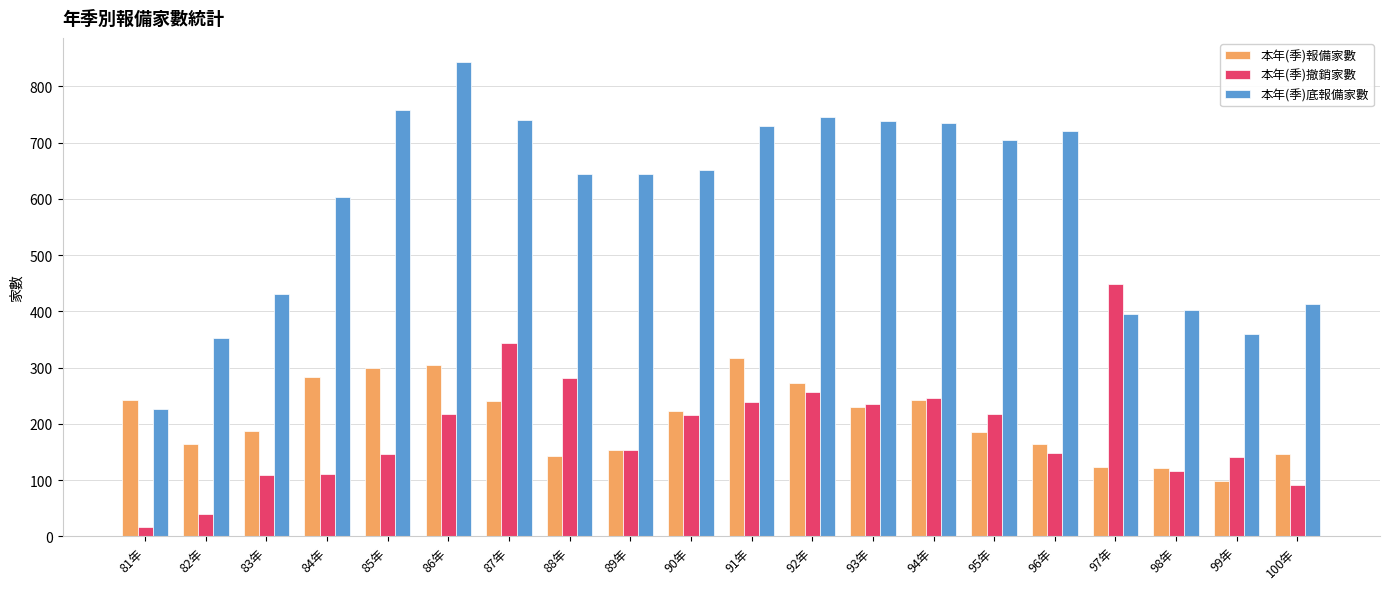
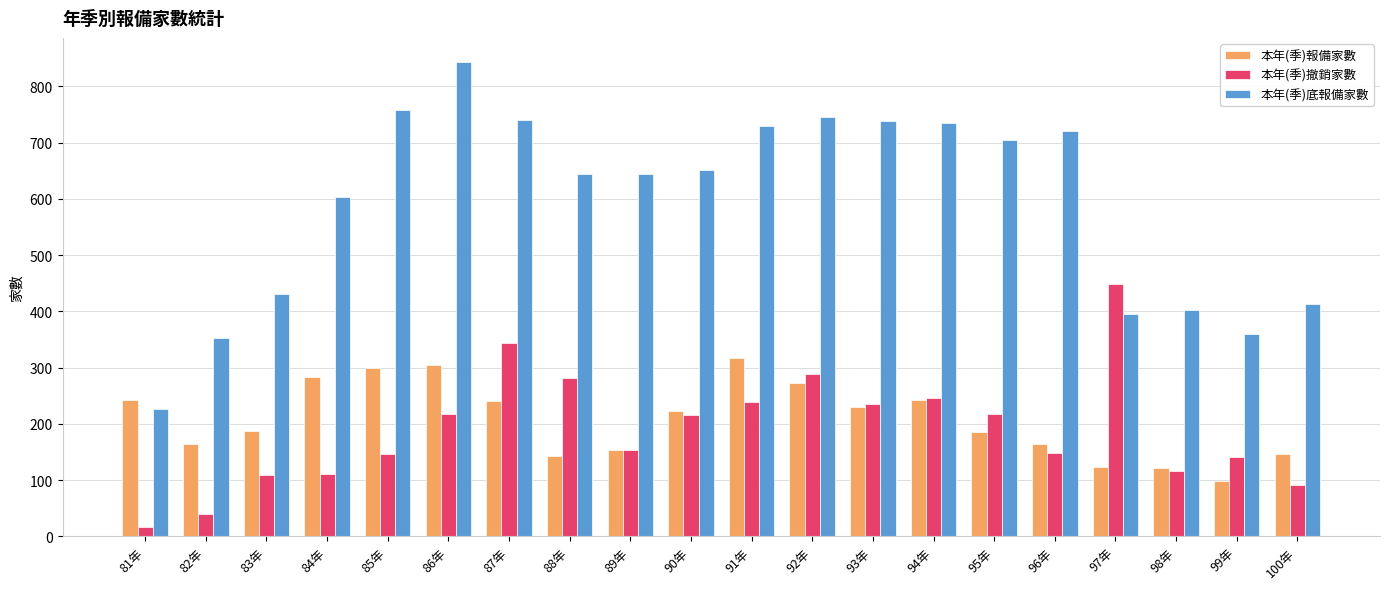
  {
    "本年(季)報備家數": {
      "81年": 240,
      "82年": 170,
      "83年": 190,
      "84年": 280,
      "85年": 300,
      "86年": 300,
      "87年": 240,
      "88年": 140,
      "89年": 150,
      "90年": 220,
      "91年": 320,
      "92年": 270,
      "93年": 230,
      "94年": 240,
      "95年": 190,
      "96年": 160,
      "97年": 120,
      "98年": 120,
      "99年": 100,
      "100年": 150
    },
    "本年(季)撤銷家數": {
      "81年": 20,
      "82年": 40,
      "83年": 110,
      "84年": 110,
      "85年": 150,
      "86年": 220,
      "87年": 340,
      "88年": 280,
      "89年": 150,
      "90年": 220,
      "91年": 240,
-     "92年": 260,
+     "92年": 290,
      "93年": 240,
      "94年": 250,
      "95年": 220,
      "96年": 150,
      "97年": 450,
      "98年": 120,
      "99年": 140,
      "100年": 90
    },
    "本年(季)底報備家數": {
      "81年": 230,
      "82年": 350,
      "83年": 430,
      "84年": 600,
      "85年": 760,
      "86年": 840,
      "87年": 740,
      "88年": 640,
      "89年": 640,
      "90年": 650,
      "91年": 730,
      "92年": 750,
      "93年": 740,
      "94年": 740,
      "95年": 700,
      "96年": 720,
      "97年": 400,
      "98年": 400,
      "99年": 360,
      "100年": 410
    }
  }
